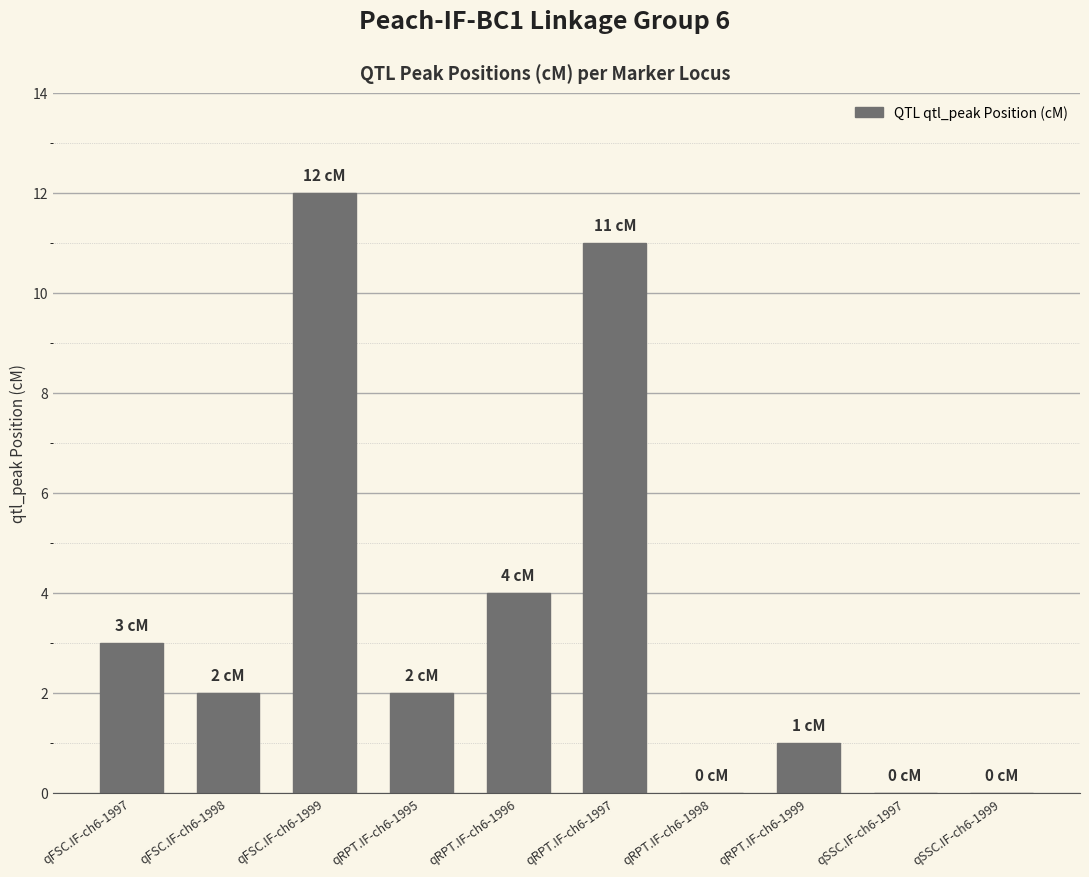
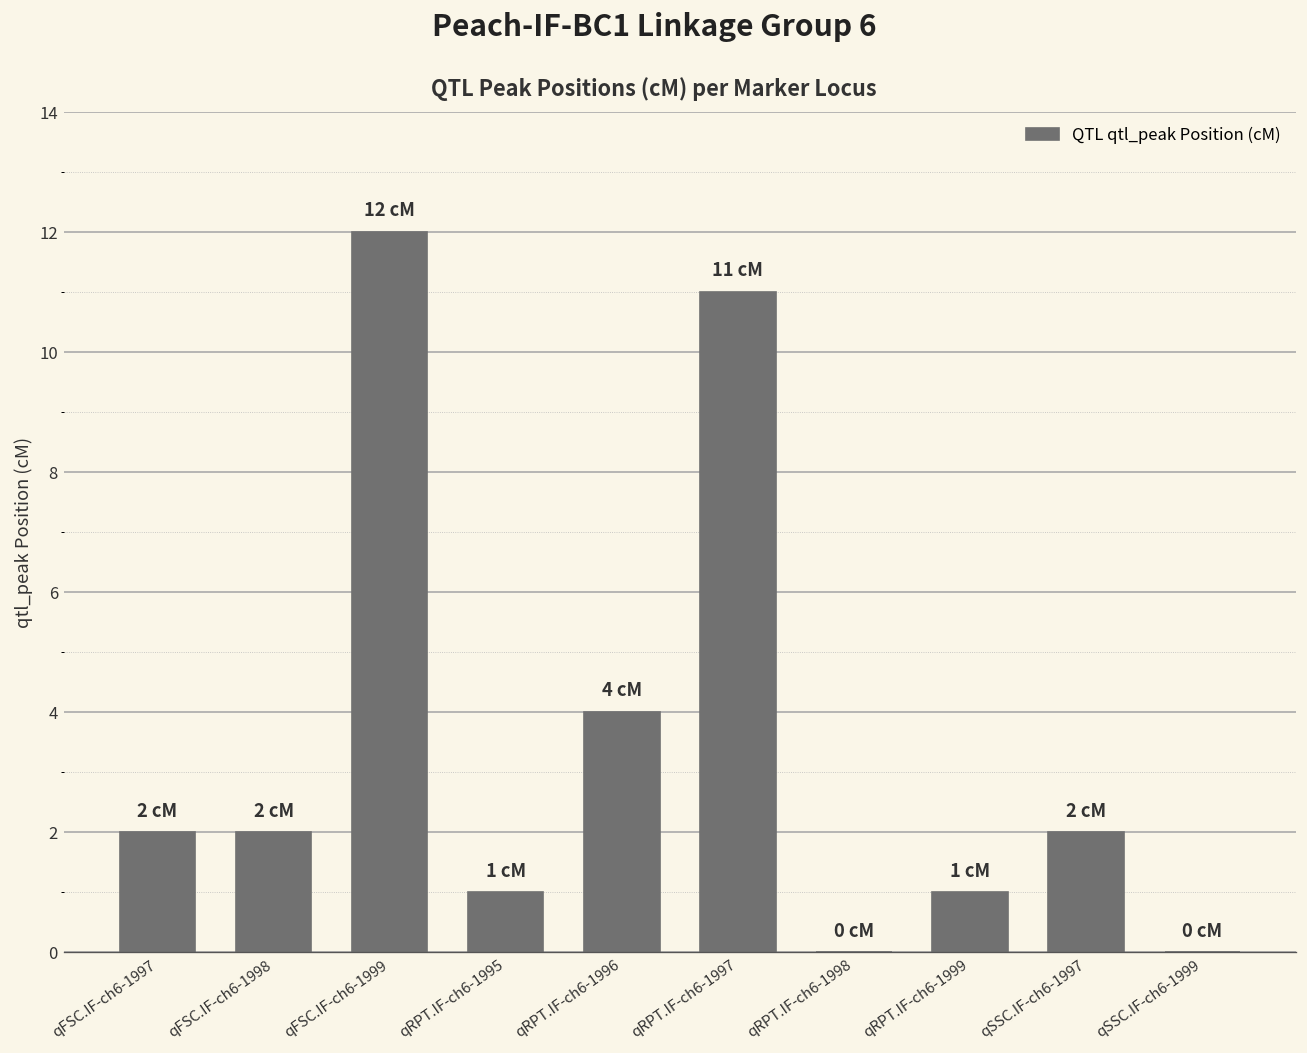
  {
-   "qFSC.IF-ch6-1997": 3,
+   "qFSC.IF-ch6-1997": 2,
    "qFSC.IF-ch6-1998": 2,
    "qFSC.IF-ch6-1999": 12,
-   "qRPT.IF-ch6-1995": 2,
+   "qRPT.IF-ch6-1995": 1,
    "qRPT.IF-ch6-1996": 4,
    "qRPT.IF-ch6-1997": 11,
    "qRPT.IF-ch6-1998": 0,
    "qRPT.IF-ch6-1999": 1,
-   "qSSC.IF-ch6-1997": 0,
+   "qSSC.IF-ch6-1997": 2,
    "qSSC.IF-ch6-1999": 0
  }
